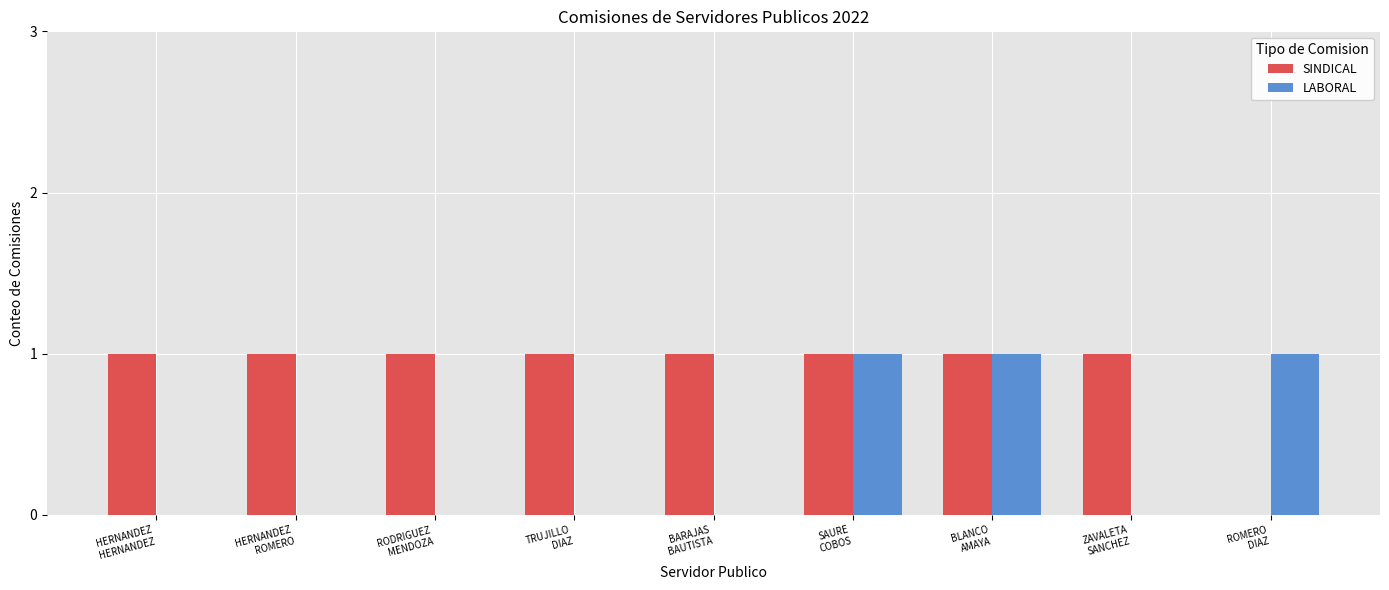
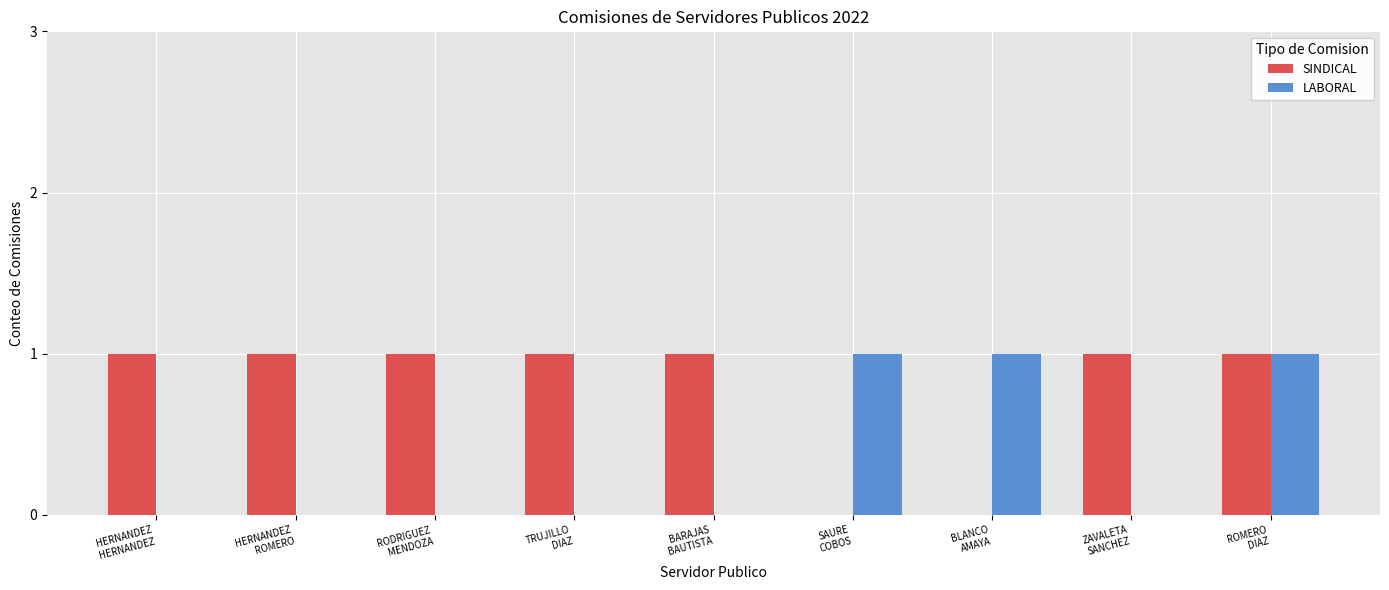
  {
    "SINDICAL": {
      "HERNANDEZ HERNANDEZ": 1,
      "HERNANDEZ ROMERO": 1,
      "RODRIGUEZ MENDOZA": 1,
      "TRUJILLO DIAZ": 1,
      "BARAJAS BAUTISTA": 1,
-     "SAURE COBOS": 1,
-     "BLANCO AMAYA": 1,
+     "SAURE COBOS": 0,
+     "BLANCO AMAYA": 0,
      "ZAVALETA SANCHEZ": 1,
-     "ROMERO DIAZ": 0
+     "ROMERO DIAZ": 1
    },
    "LABORAL": {
      "HERNANDEZ HERNANDEZ": 0,
      "HERNANDEZ ROMERO": 0,
      "RODRIGUEZ MENDOZA": 0,
      "TRUJILLO DIAZ": 0,
      "BARAJAS BAUTISTA": 0,
      "SAURE COBOS": 1,
      "BLANCO AMAYA": 1,
      "ZAVALETA SANCHEZ": 0,
      "ROMERO DIAZ": 1
    }
  }
